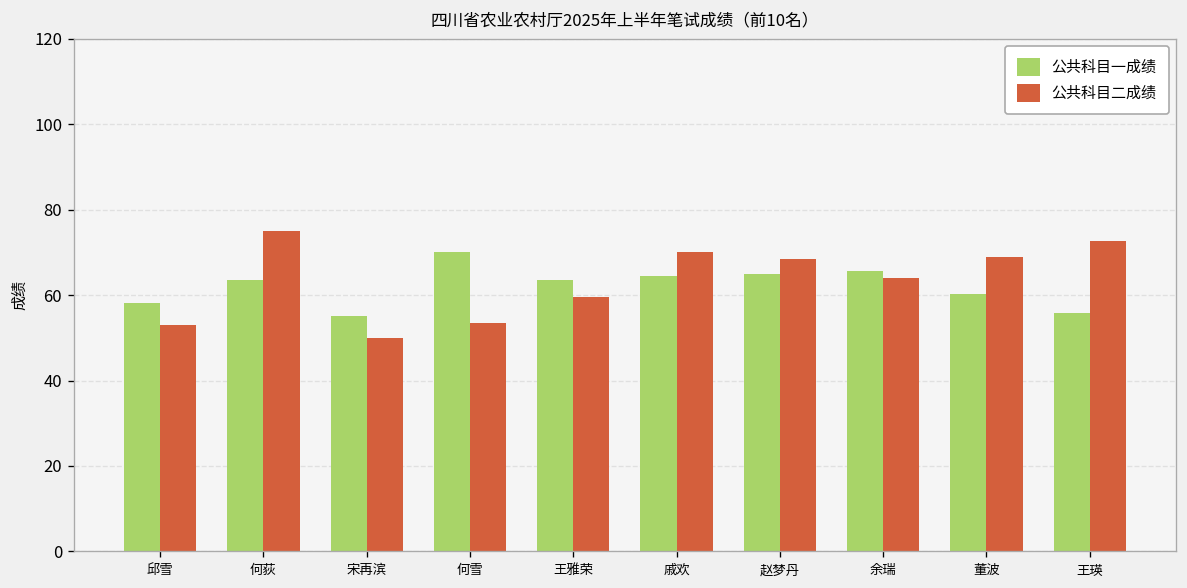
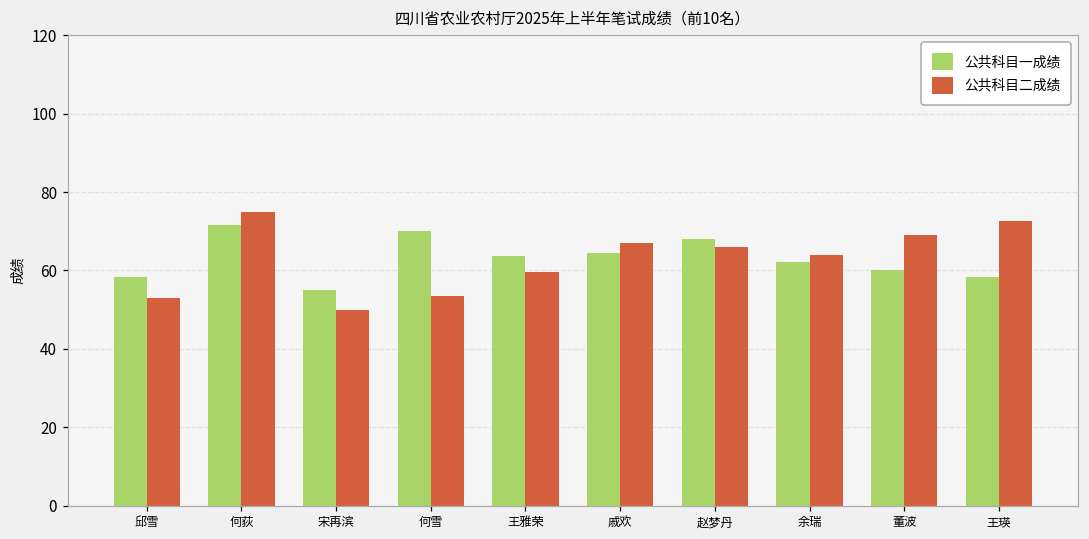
  {
    "公共科目一成绩": {
      "邱雪": 58,
-     "何荻": 63,
+     "何荻": 72,
      "宋再滨": 55,
      "何雪": 70,
      "王雅荣": 64,
      "戚欢": 64,
-     "赵梦丹": 65,
-     "余瑞": 66,
+     "赵梦丹": 68,
+     "余瑞": 62,
      "董波": 60,
-     "王瑛": 56
+     "王瑛": 58
    },
    "公共科目二成绩": {
      "邱雪": 53,
      "何荻": 75,
      "宋再滨": 50,
      "何雪": 54,
      "王雅荣": 60,
-     "戚欢": 70,
-     "赵梦丹": 69,
+     "戚欢": 67,
+     "赵梦丹": 66,
      "余瑞": 64,
      "董波": 69,
      "王瑛": 73
    }
  }
